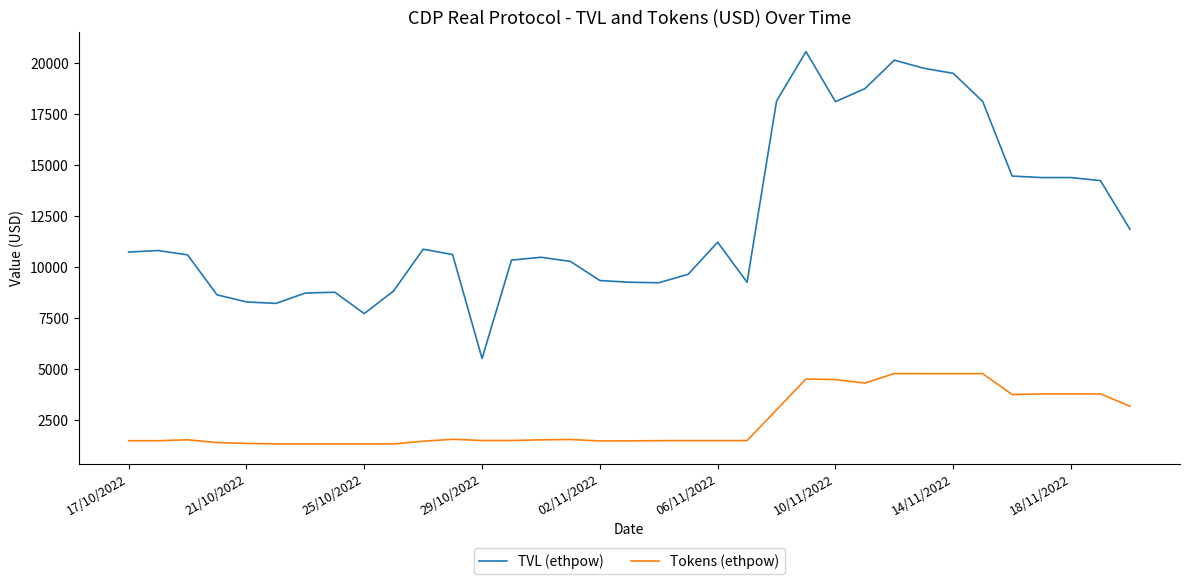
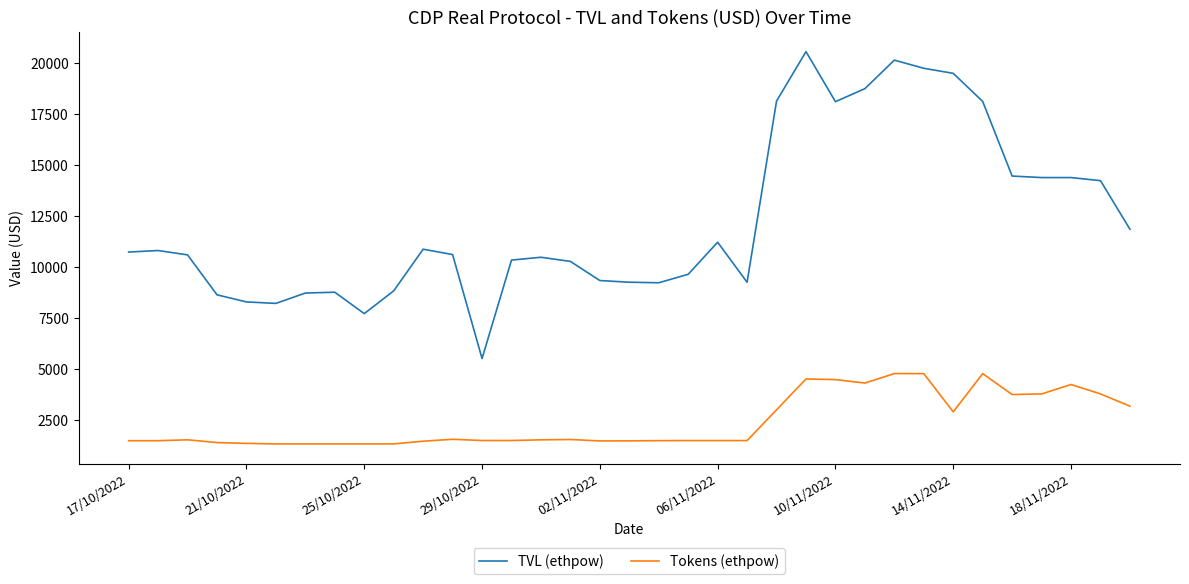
  {
    "TVL (ethpow)": {
      "17/10/2022": 10700,
      "21/10/2022": 8300,
      "25/10/2022": 7700,
      "29/10/2022": 5500,
      "02/11/2022": 9400,
      "06/11/2022": 11200,
      "10/11/2022": 18100,
      "14/11/2022": 19500,
      "18/11/2022": 14400
    },
    "Tokens (ethpow)": {
      "17/10/2022": 1500,
      "21/10/2022": 1400,
      "25/10/2022": 1300,
      "29/10/2022": 1500,
      "02/11/2022": 1500,
      "06/11/2022": 1500,
      "10/11/2022": 4500,
-     "14/11/2022": 4800,
-     "18/11/2022": 3800
+     "14/11/2022": 2900,
+     "18/11/2022": 4300
    }
  }
